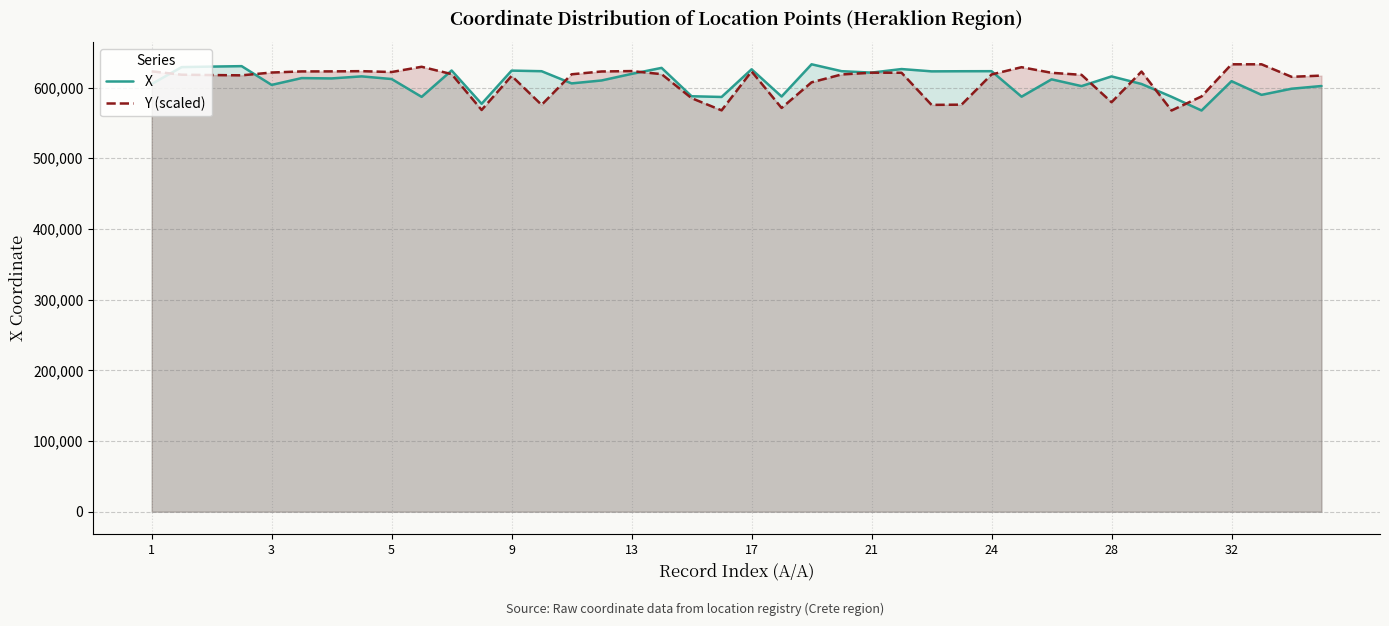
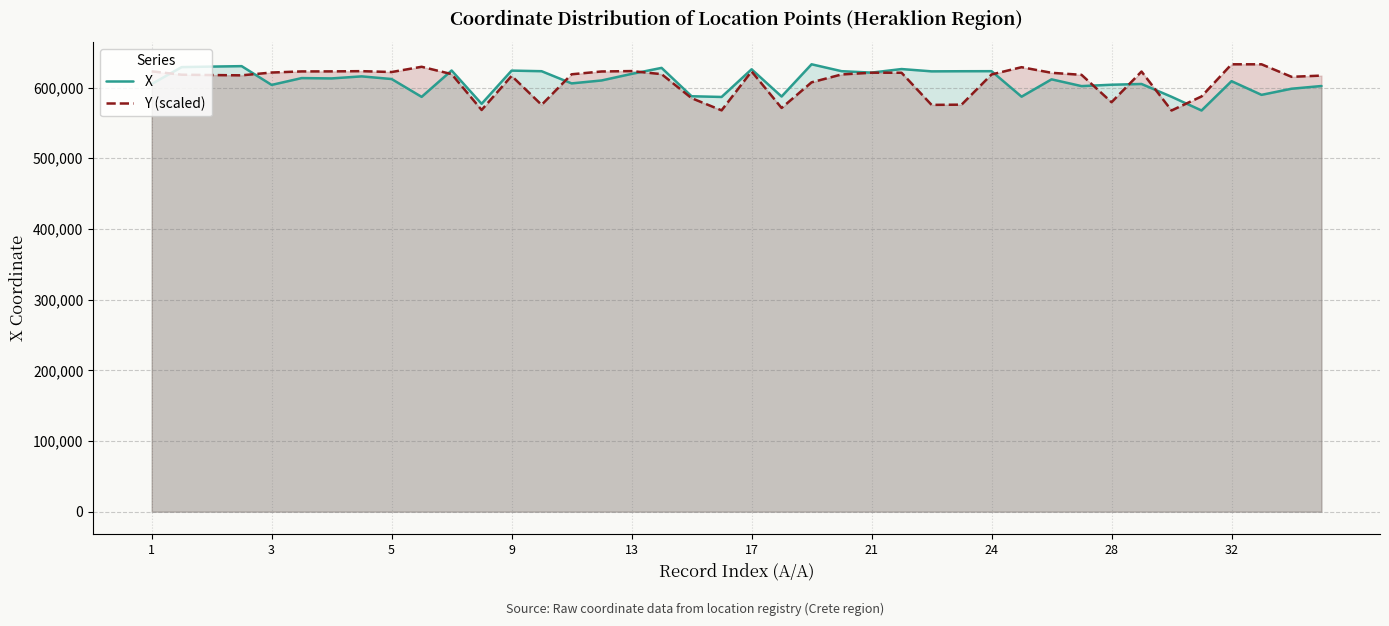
  {
    "X": {
      "24": "620,000",
-     "28": "620,000",
+     "28": "600,000",
      "32": "610,000"
    },
    "Y (scaled)": {
      "24": "620,000",
      "28": "580,000",
      "32": "630,000"
    }
  }
